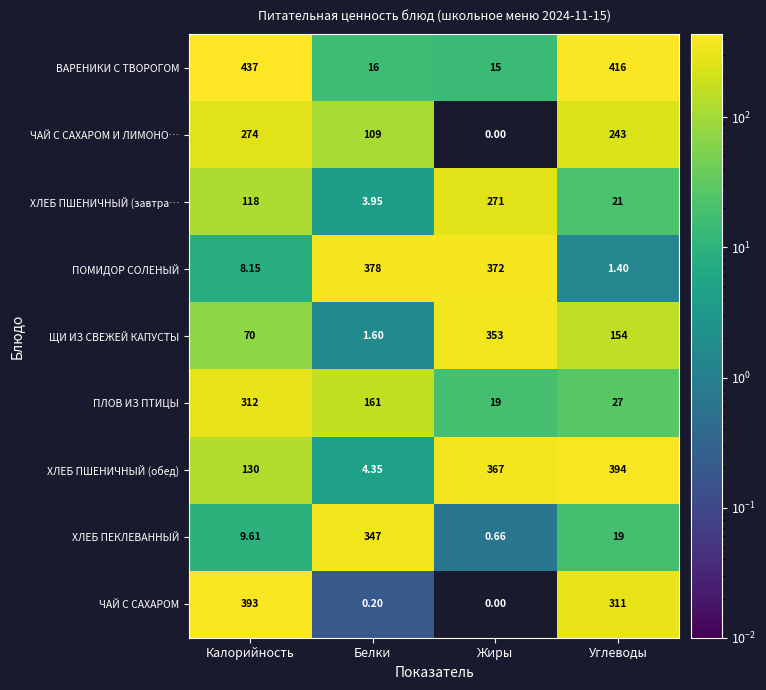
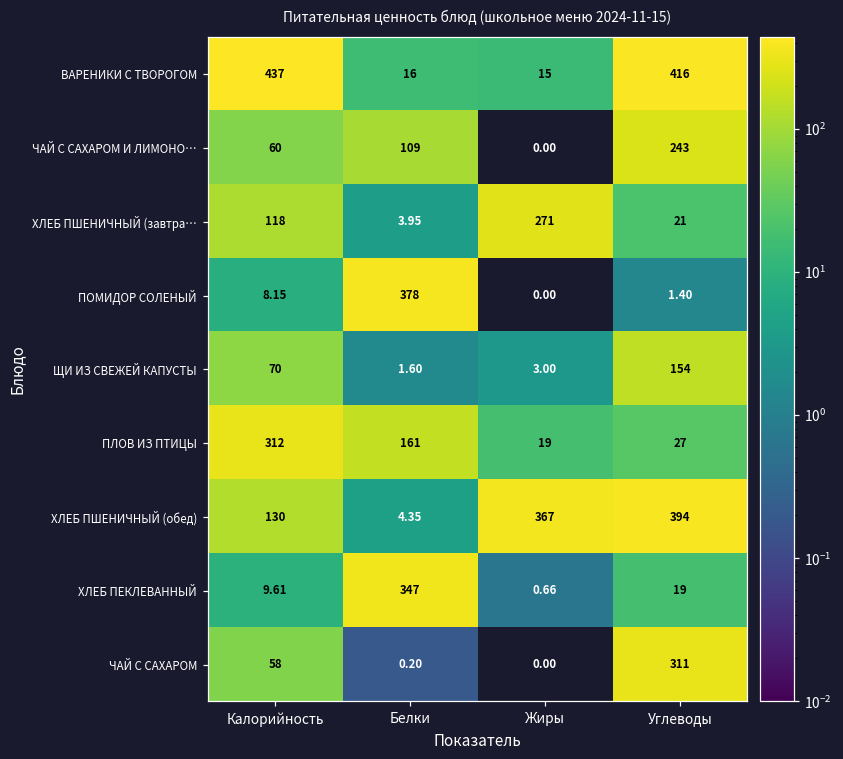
  {
    "ВАРЕНИКИ С ТВОРОГОМ": {
      "Калорийность": 437,
      "Белки": 16,
      "Жиры": 15,
      "Углеводы": 416
    },
    "ЧАЙ С САХАРОМ И ЛИМОНО…": {
-     "Калорийность": 274,
+     "Калорийность": 60,
      "Белки": 109,
      "Жиры": 0.00,
      "Углеводы": 243
    },
    "ХЛЕБ ПШЕНИЧНЫЙ (завтра…": {
      "Калорийность": 118,
      "Белки": 3.95,
      "Жиры": 271,
      "Углеводы": 21
    },
    "ПОМИДОР СОЛЕНЫЙ": {
      "Калорийность": 8.15,
      "Белки": 378,
-     "Жиры": 372,
+     "Жиры": 0.00,
      "Углеводы": 1.40
    },
    "ЩИ ИЗ СВЕЖЕЙ КАПУСТЫ": {
      "Калорийность": 70,
      "Белки": 1.60,
-     "Жиры": 353,
+     "Жиры": 3.00,
      "Углеводы": 154
    },
    "ПЛОВ ИЗ ПТИЦЫ": {
      "Калорийность": 312,
      "Белки": 161,
      "Жиры": 19,
      "Углеводы": 27
    },
    "ХЛЕБ ПШЕНИЧНЫЙ (обед)": {
      "Калорийность": 130,
      "Белки": 4.35,
      "Жиры": 367,
      "Углеводы": 394
    },
    "ХЛЕБ ПЕКЛЕВАННЫЙ": {
      "Калорийность": 9.61,
      "Белки": 347,
      "Жиры": 0.66,
      "Углеводы": 19
    },
    "ЧАЙ С САХАРОМ": {
-     "Калорийность": 393,
+     "Калорийность": 58,
      "Белки": 0.20,
      "Жиры": 0.00,
      "Углеводы": 311
    }
  }
